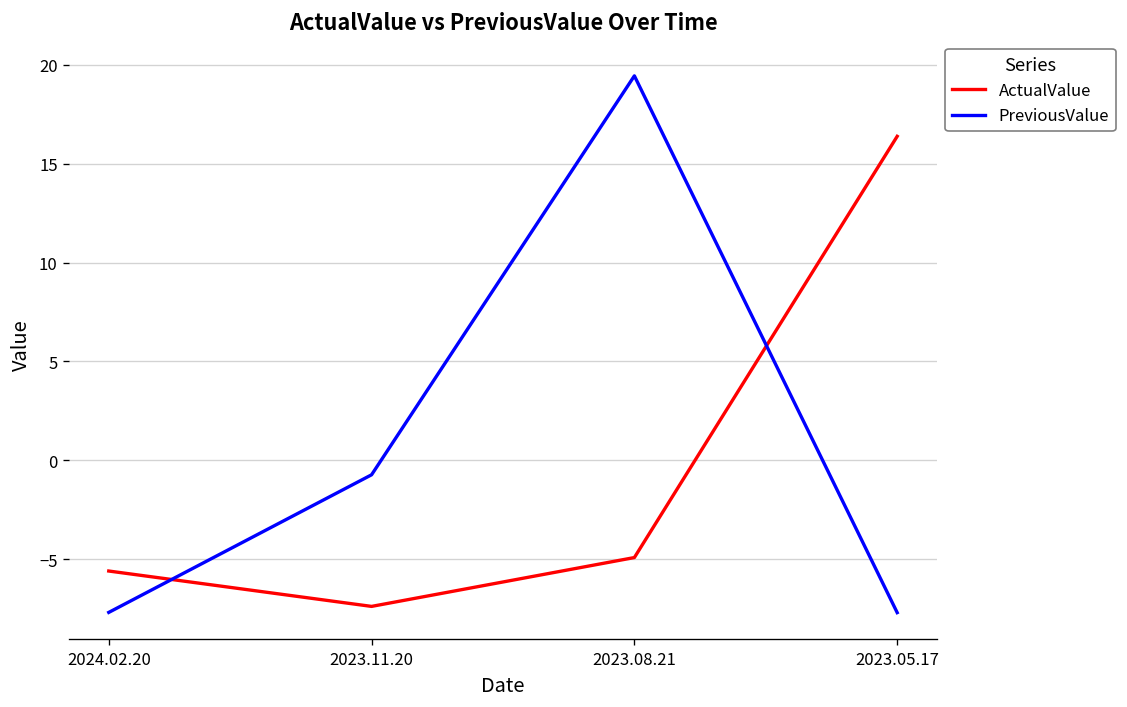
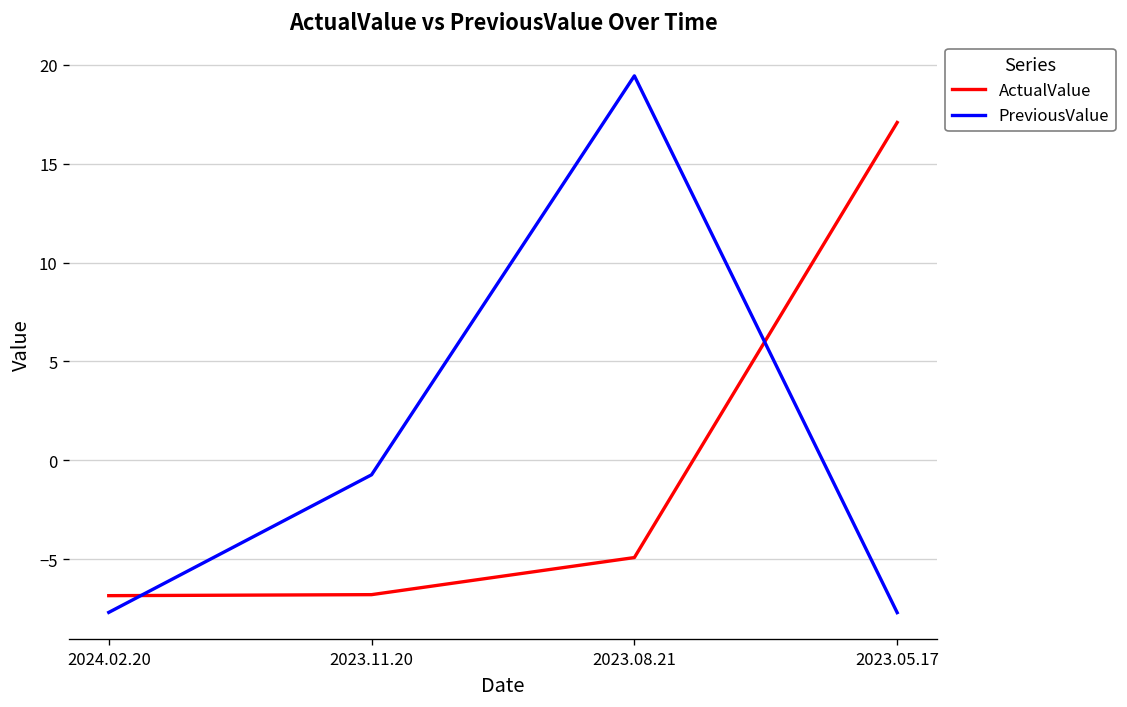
  {
    "ActualValue": {
-     "2024.02.20": -5.6,
-     "2023.11.20": -7.4,
+     "2024.02.20": -6.8,
+     "2023.11.20": -6.8,
      "2023.08.21": -4.9,
-     "2023.05.17": 16.4
+     "2023.05.17": 17.1
    },
    "PreviousValue": {
      "2024.02.20": -7.7,
      "2023.11.20": -0.7,
      "2023.08.21": 19.4,
      "2023.05.17": -7.7
    }
  }
